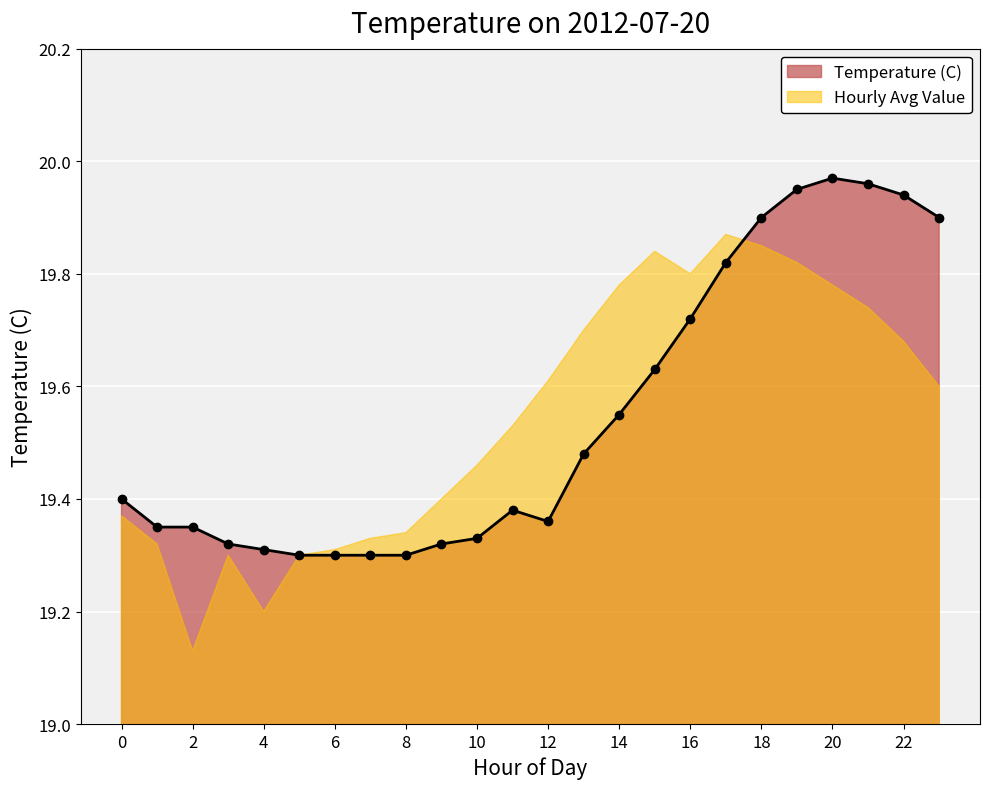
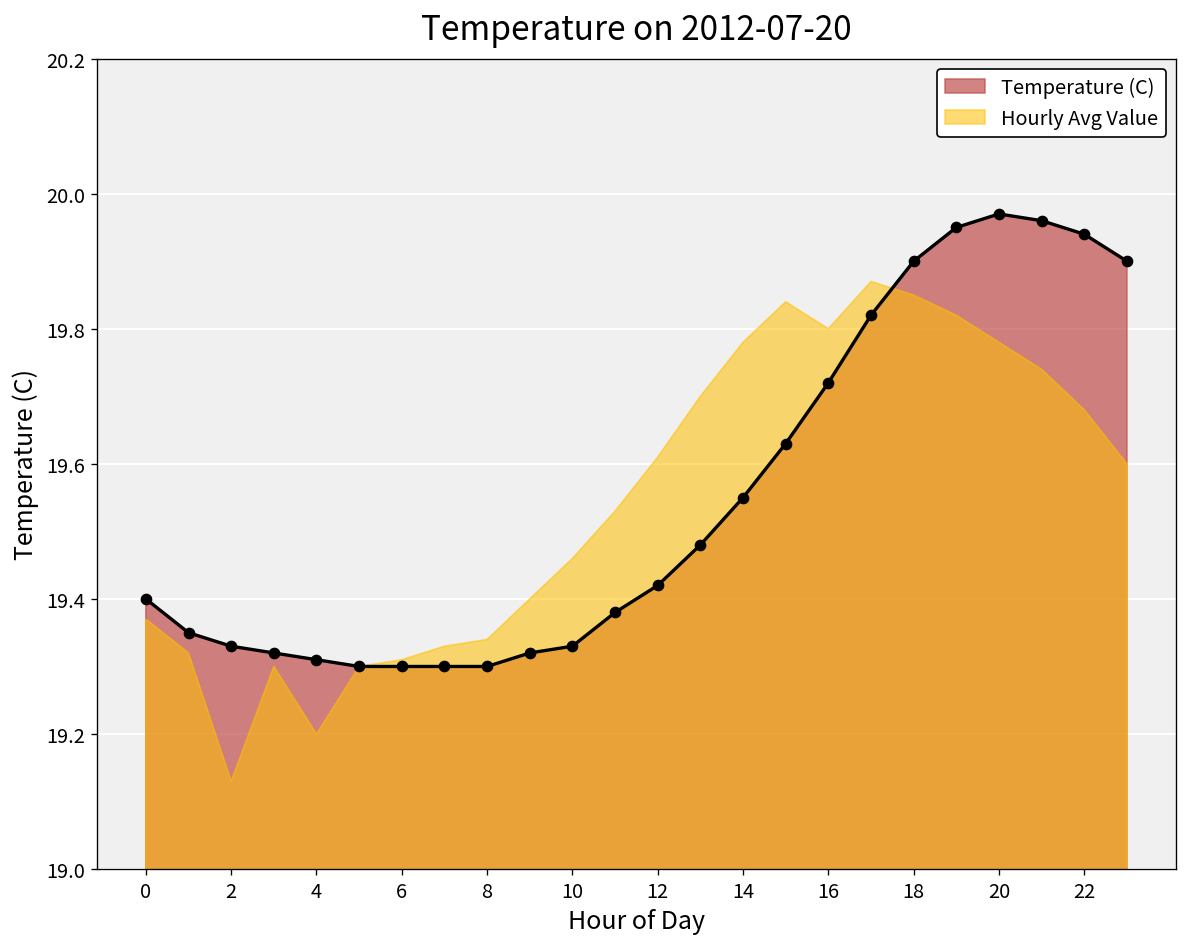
  {
    "Temperature (C)": {
      "0": 19.40,
-     "2": 19.35,
+     "2": 19.33,
      "4": 19.31,
      "6": 19.30,
      "8": 19.30,
      "10": 19.33,
-     "12": 19.36,
+     "12": 19.42,
      "14": 19.55,
      "16": 19.72,
      "18": 19.90,
      "20": 19.97,
      "22": 19.94
    },
    "Hourly Avg Value": {
      "0": 19.37,
      "2": 19.13,
      "4": 19.20,
      "6": 19.31,
      "8": 19.34,
      "10": 19.46,
      "12": 19.61,
      "14": 19.78,
      "16": 19.80,
      "18": 19.85,
      "20": 19.78,
      "22": 19.68
    }
  }
